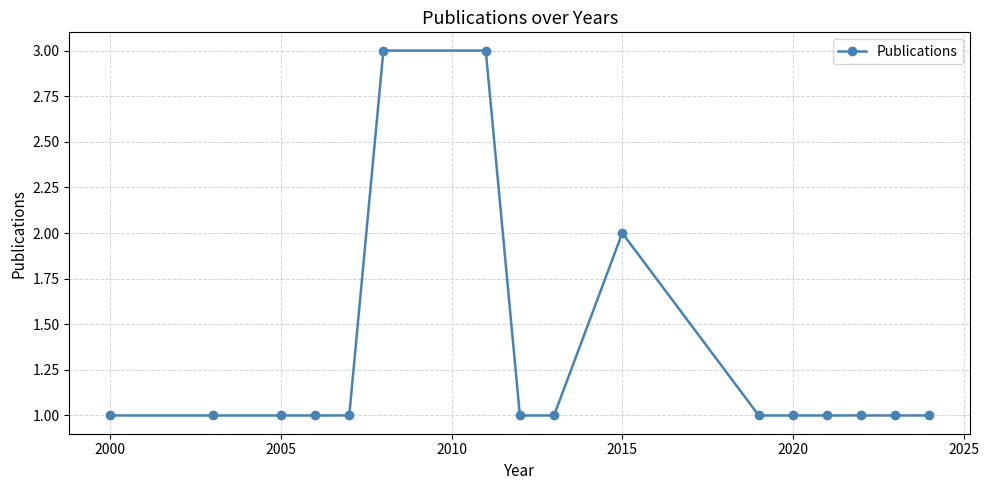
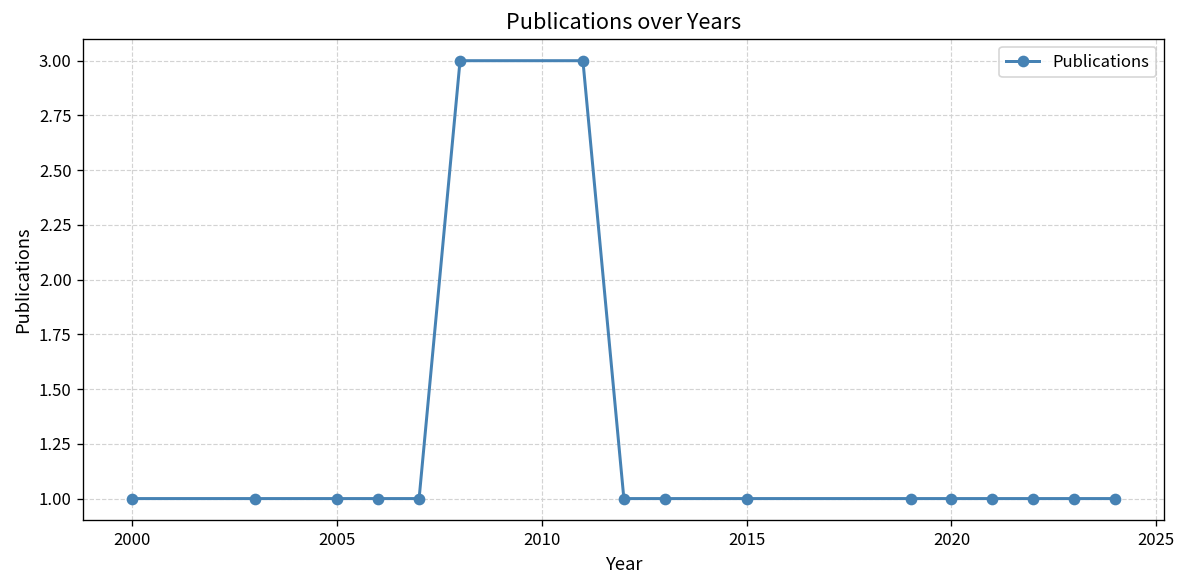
  {
    "2000": 1,
    "2005": 1,
-   "2015": 2,
+   "2015": 1,
    "2020": 1
  }
